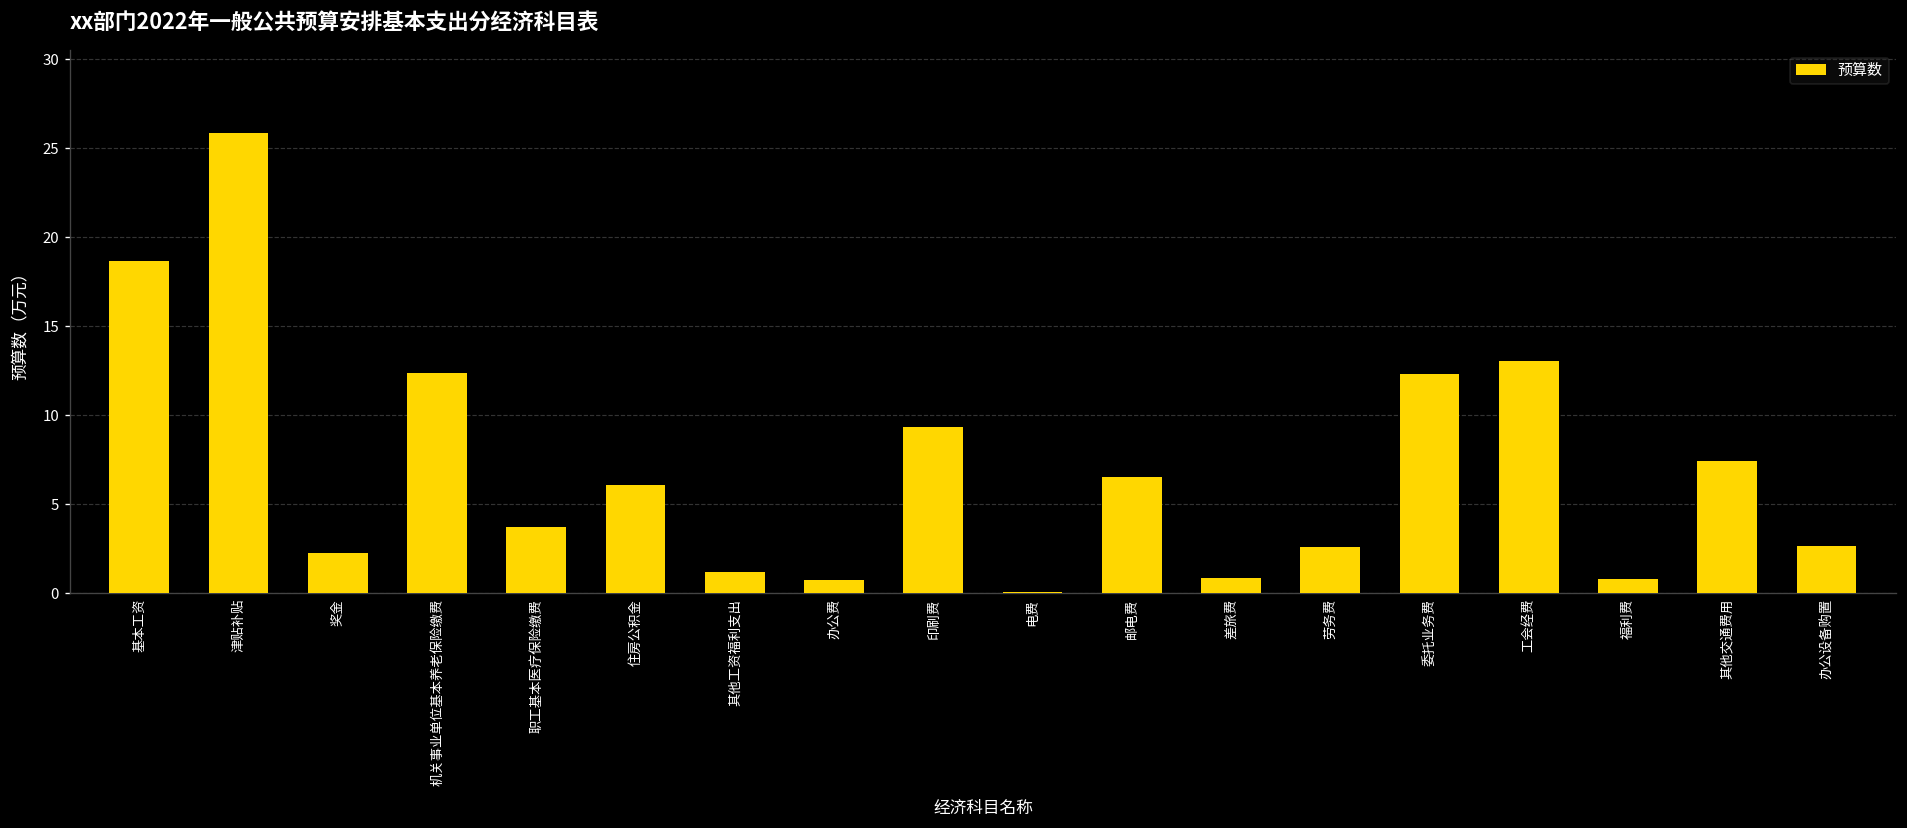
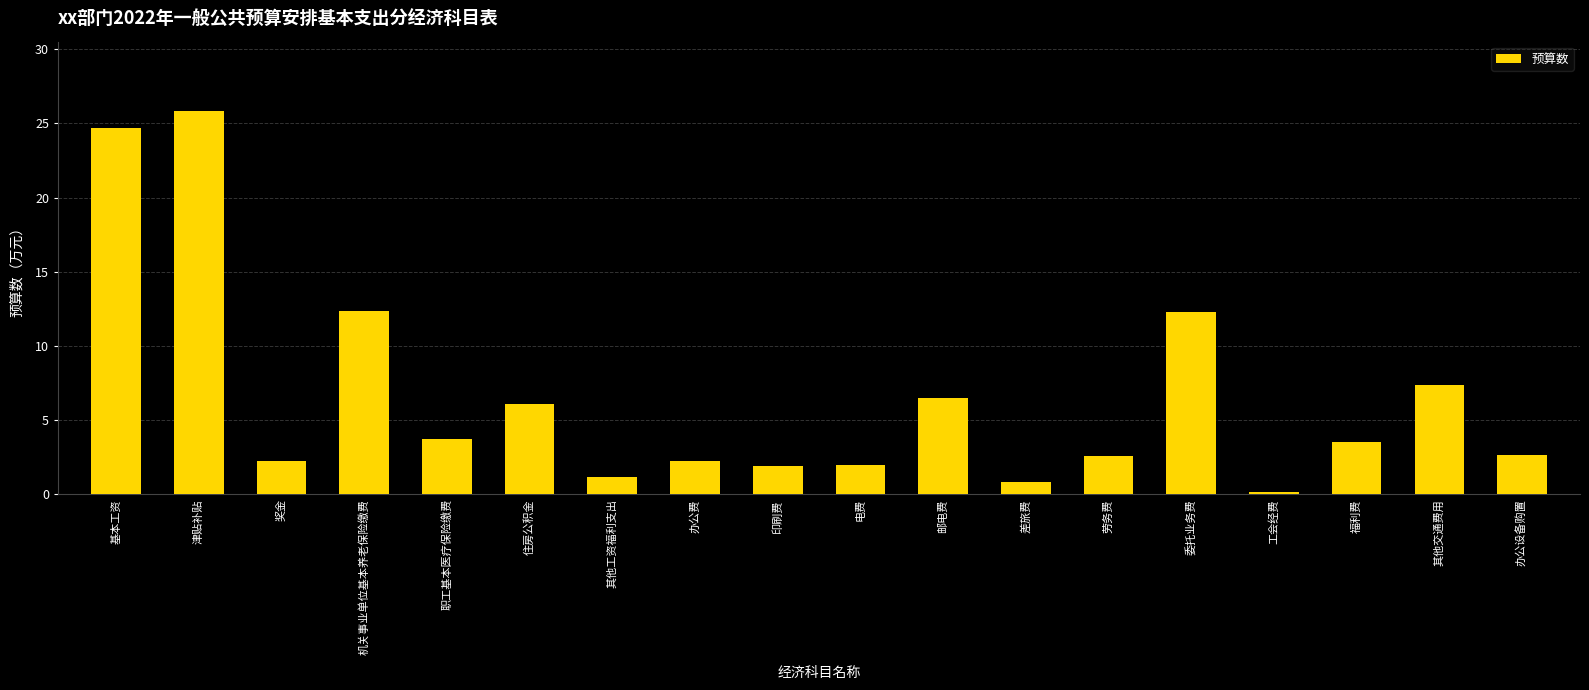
  {
-   "基本工资": 18.7,
+   "基本工资": 24.7,
    "津贴补贴": 25.9,
    "奖金": 2.2,
    "机关事业单位基本养老保险缴费": 12.4,
    "职工基本医疗保险缴费": 3.7,
    "住房公积金": 6.1,
    "其他工资福利支出": 1.2,
-   "办公费": 0.7,
-   "印刷费": 9.4,
-   "电费": 0.1,
+   "办公费": 2.2,
+   "印刷费": 1.9,
+   "电费": 2.0,
    "邮电费": 6.5,
    "差旅费": 0.9,
    "劳务费": 2.6,
    "委托业务费": 12.3,
-   "工会经费": 13.0,
-   "福利费": 0.8,
+   "工会经费": 0.2,
+   "福利费": 3.5,
    "其他交通费用": 7.4,
    "办公设备购置": 2.7
  }
